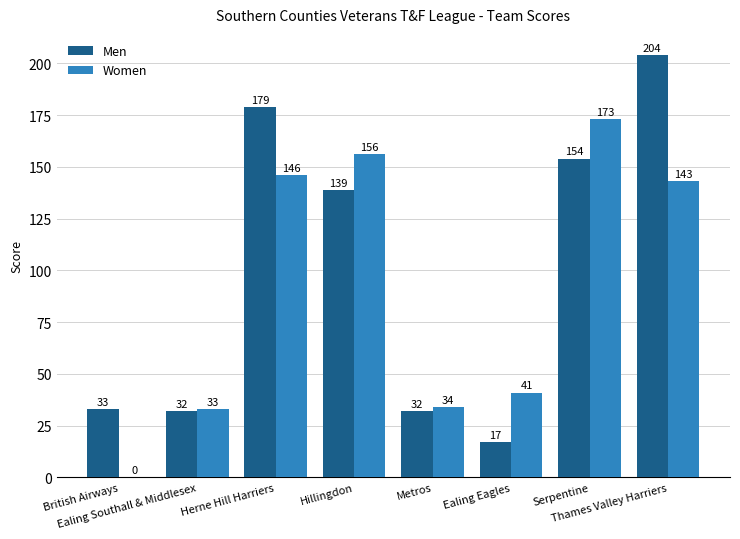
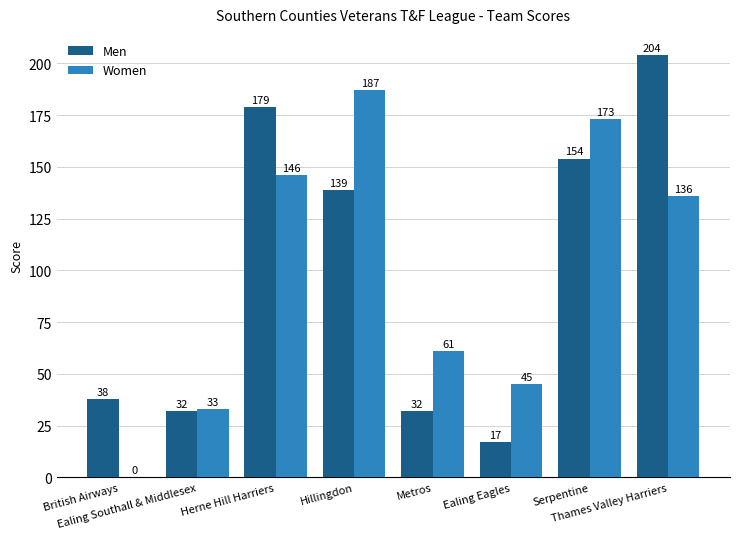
  {
    "Men": {
-     "British Airways": 33,
+     "British Airways": 38,
      "Ealing Southall & Middlesex": 32,
      "Herne Hill Harriers": 179,
      "Hillingdon": 139,
      "Metros": 32,
      "Ealing Eagles": 17,
      "Serpentine": 154,
      "Thames Valley Harriers": 204
    },
    "Women": {
      "British Airways": 0,
      "Ealing Southall & Middlesex": 33,
      "Herne Hill Harriers": 146,
-     "Hillingdon": 156,
-     "Metros": 34,
-     "Ealing Eagles": 41,
+     "Hillingdon": 187,
+     "Metros": 61,
+     "Ealing Eagles": 45,
      "Serpentine": 173,
-     "Thames Valley Harriers": 143
+     "Thames Valley Harriers": 136
    }
  }
